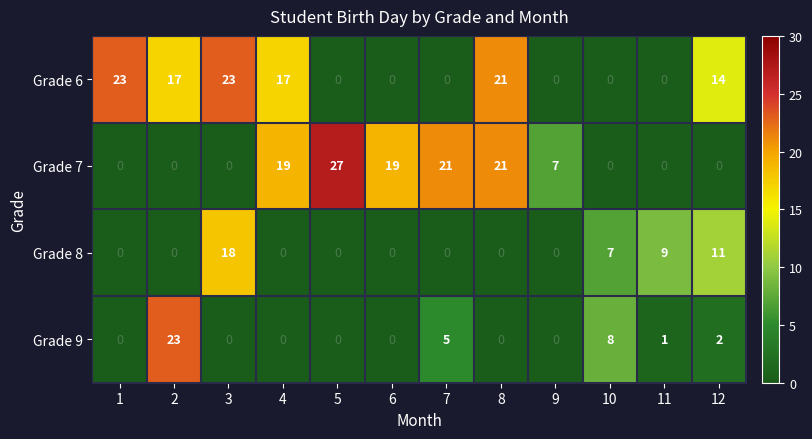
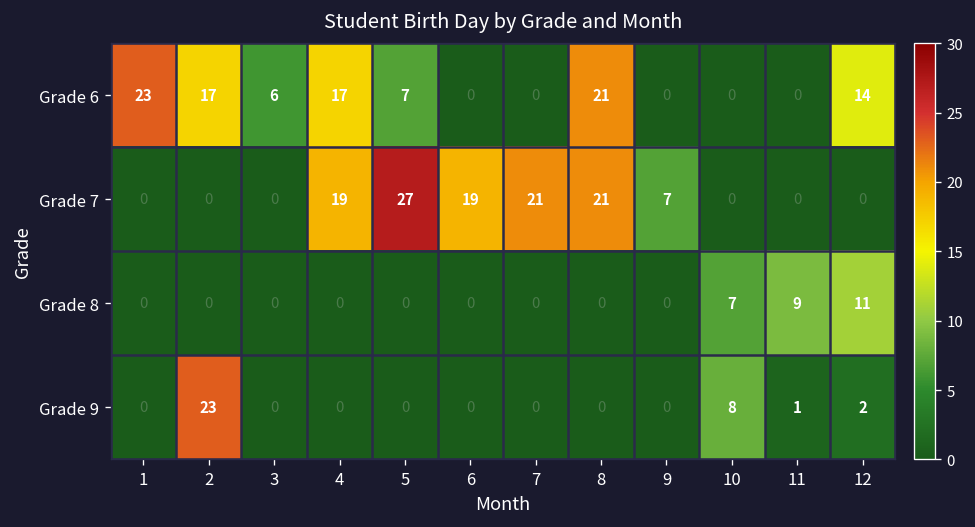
  {
    "Grade 6": {
-     "3": 23,
-     "5": 0,
+     "3": 6,
+     "5": 7,
      "6": 0,
      "7": 0,
      "9": 0,
      "10": 0,
      "11": 0
    },
    "Grade 7": {
      "1": 0,
      "2": 0,
      "3": 0,
      "10": 0,
      "11": 0,
      "12": 0
    },
    "Grade 8": {
      "1": 0,
      "2": 0,
-     "3": 18,
+     "3": 0,
      "4": 0,
      "5": 0,
      "6": 0,
      "7": 0,
      "8": 0,
      "9": 0
    },
    "Grade 9": {
      "1": 0,
      "3": 0,
      "4": 0,
      "5": 0,
      "6": 0,
-     "7": 5,
+     "7": 0,
      "8": 0,
      "9": 0
    }
  }
